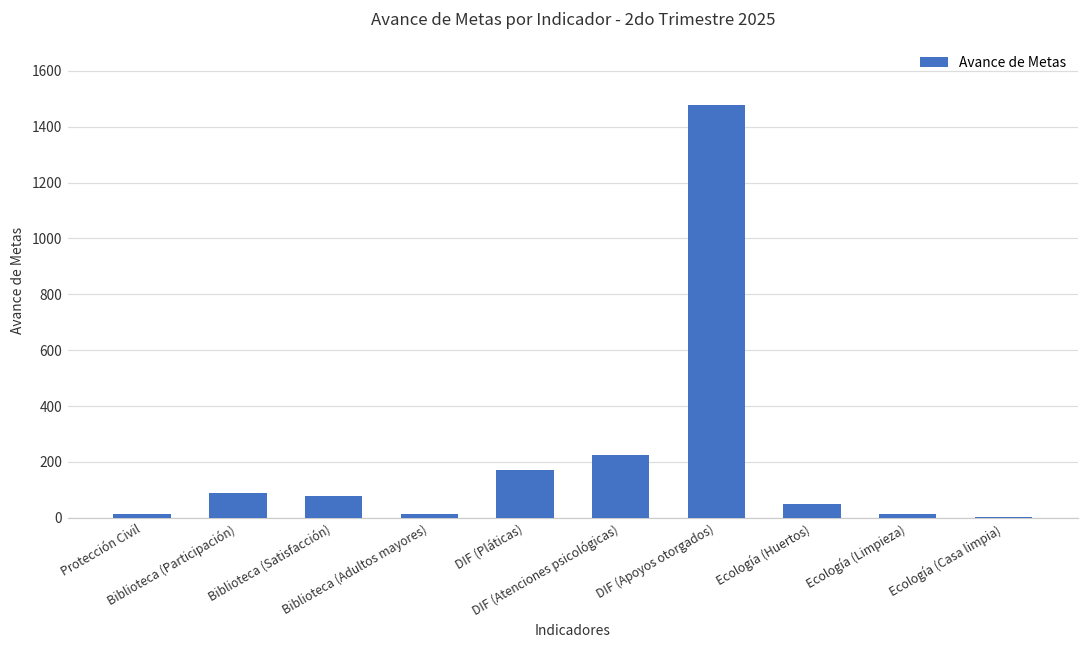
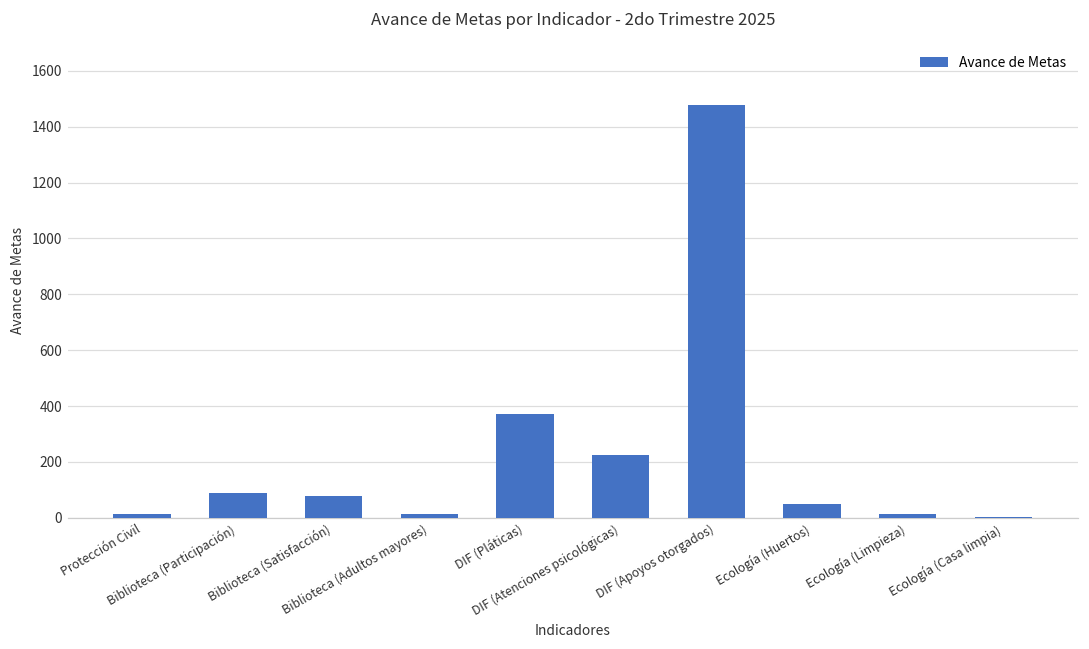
  {
    "Protección Civil": 10,
    "Biblioteca (Participación)": 90,
    "Biblioteca (Satisfacción)": 80,
    "Biblioteca (Adultos mayores)": 10,
-   "DIF (Pláticas)": 170,
+   "DIF (Pláticas)": 370,
    "DIF (Atenciones psicológicas)": 230,
    "DIF (Apoyos otorgados)": 1480,
    "Ecología (Huertos)": 50,
    "Ecología (Limpieza)": 10
  }
